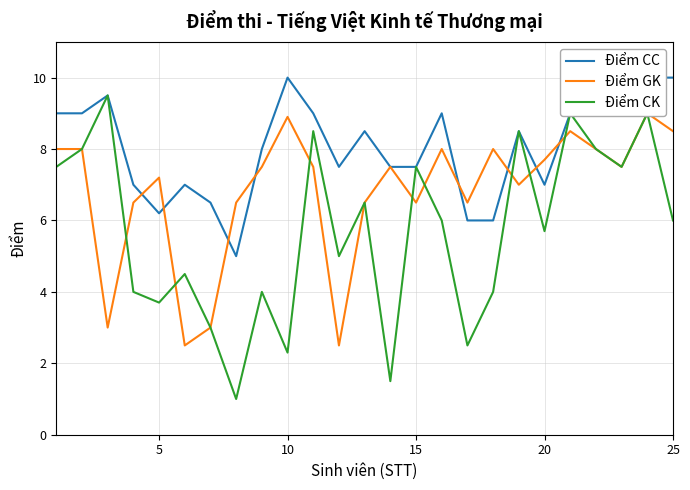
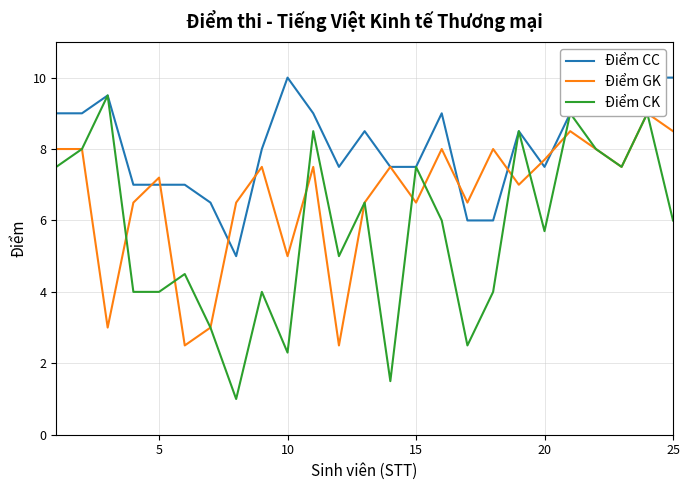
  {
    "Điểm CC": {
-     "5": 6.2,
+     "5": 7.0,
      "10": 10.0,
-     "20": 7.0,
+     "20": 7.5,
      "25": 10.0
    },
    "Điểm GK": {
      "5": 7.2,
-     "10": 8.9,
+     "10": 5.0,
      "15": 6.5,
      "20": 7.7,
      "25": 8.5
    },
    "Điểm CK": {
-     "5": 3.7,
+     "5": 4.0,
      "10": 2.3,
      "20": 5.7,
      "25": 6.0
    }
  }
